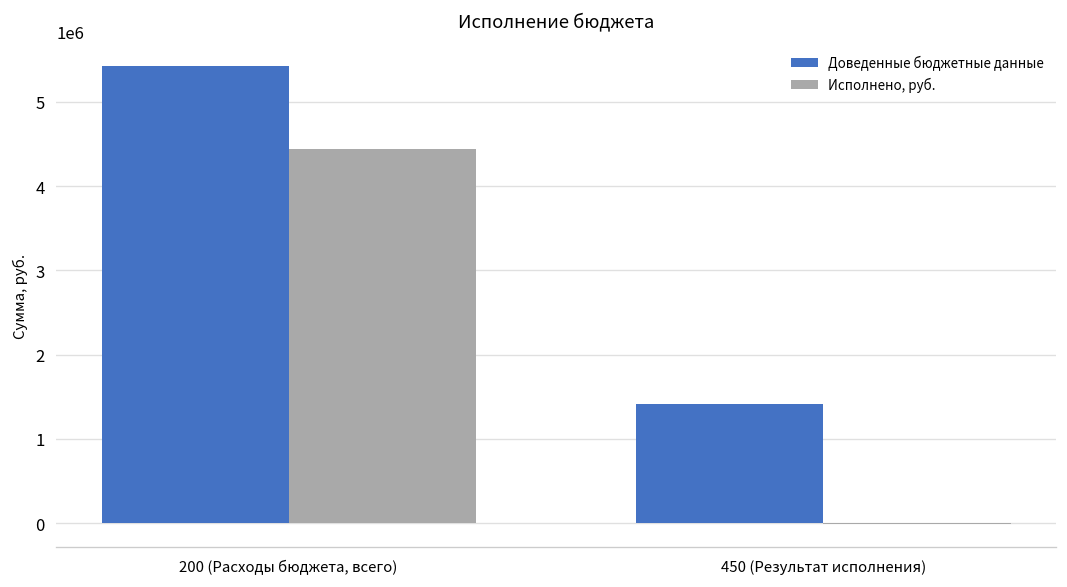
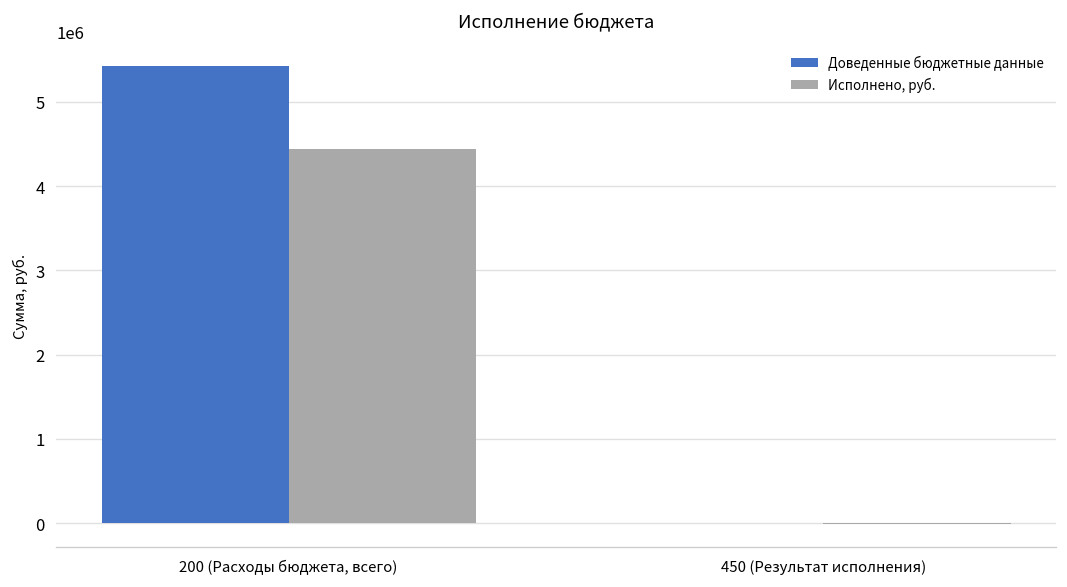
  {
    "Доведенные бюджетные данные": {
      "200 (Расходы бюджета, всего)": 5400000,
-     "450 (Результат исполнения)": 1400000
+     "450 (Результат исполнения)": 0
    },
    "Исполнено, руб.": {
      "200 (Расходы бюджета, всего)": 4400000
    }
  }
